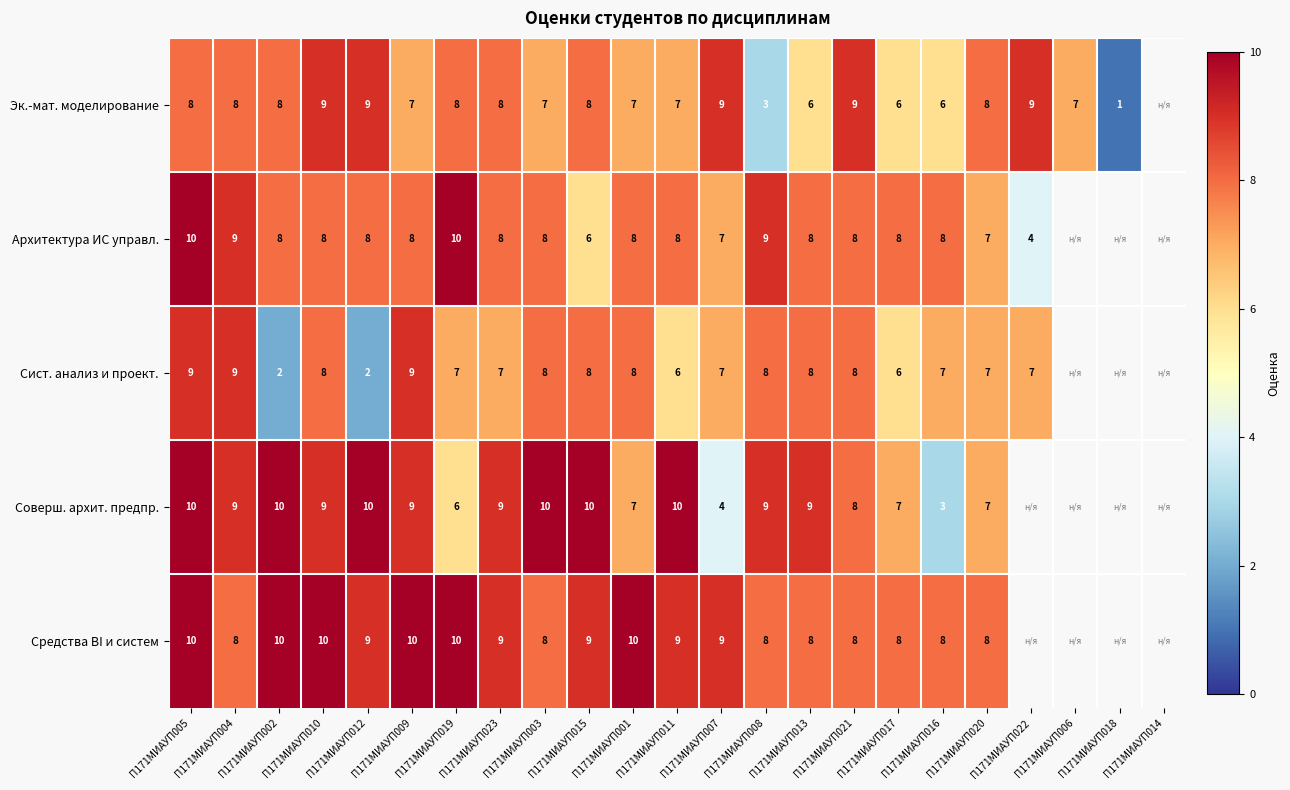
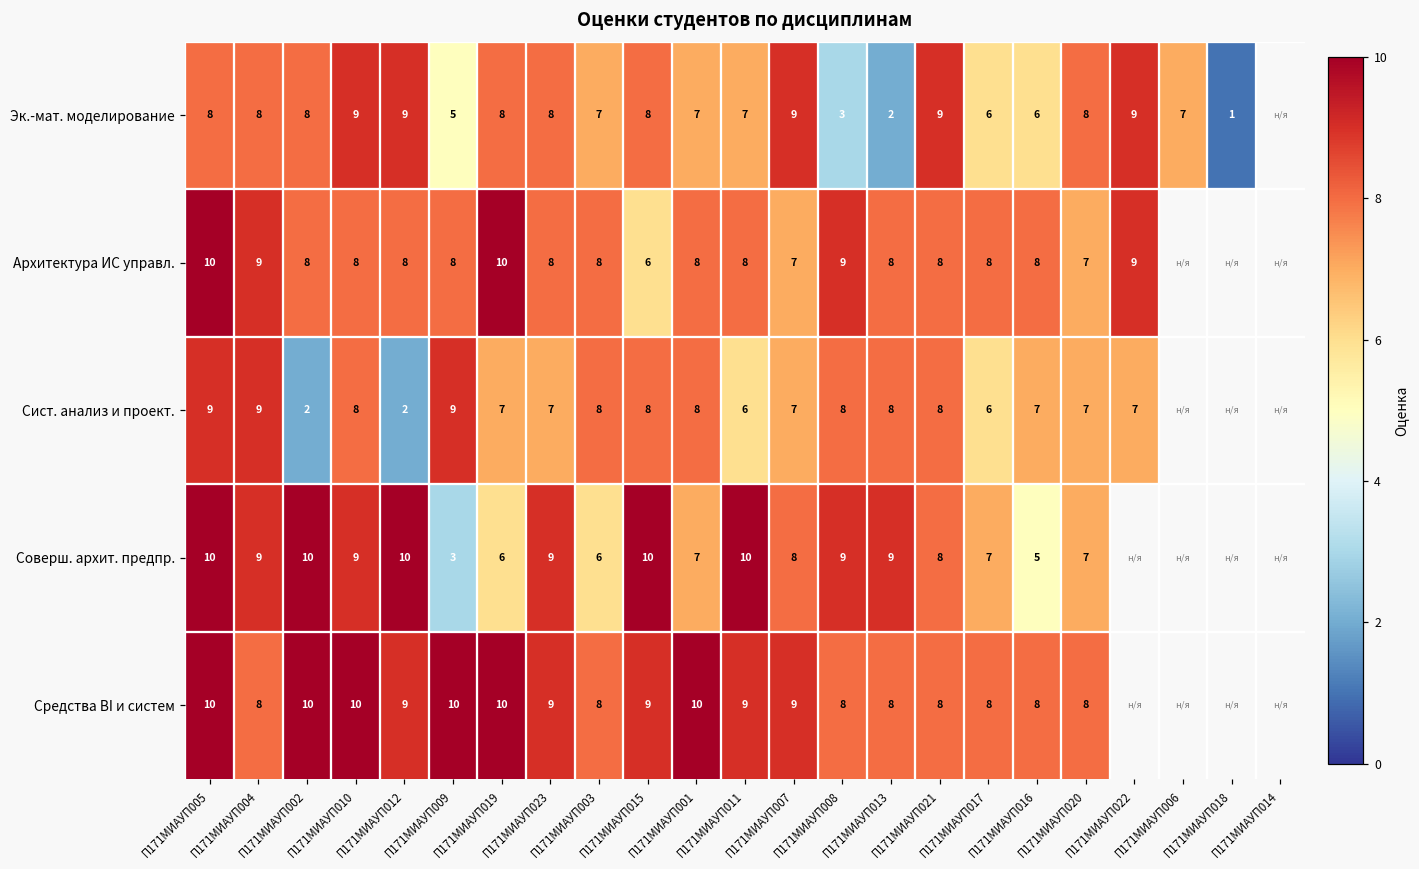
  {
    "Эк.-мат. моделирование": {
      "П171МИАУП005": 8,
      "П171МИАУП004": 8,
      "П171МИАУП002": 8,
      "П171МИАУП010": 9,
      "П171МИАУП012": 9,
-     "П171МИАУП009": 7,
+     "П171МИАУП009": 5,
      "П171МИАУП019": 8,
      "П171МИАУП023": 8,
      "П171МИАУП003": 7,
      "П171МИАУП015": 8,
      "П171МИАУП001": 7,
      "П171МИАУП011": 7,
      "П171МИАУП007": 9,
      "П171МИАУП008": 3,
-     "П171МИАУП013": 6,
+     "П171МИАУП013": 2,
      "П171МИАУП021": 9,
      "П171МИАУП017": 6,
      "П171МИАУП016": 6,
      "П171МИАУП020": 8,
      "П171МИАУП022": 9,
      "П171МИАУП006": 7,
      "П171МИАУП018": 1
    },
    "Архитектура ИС управл.": {
      "П171МИАУП005": 10,
      "П171МИАУП004": 9,
      "П171МИАУП002": 8,
      "П171МИАУП010": 8,
      "П171МИАУП012": 8,
      "П171МИАУП009": 8,
      "П171МИАУП019": 10,
      "П171МИАУП023": 8,
      "П171МИАУП003": 8,
      "П171МИАУП015": 6,
      "П171МИАУП001": 8,
      "П171МИАУП011": 8,
      "П171МИАУП007": 7,
      "П171МИАУП008": 9,
      "П171МИАУП013": 8,
      "П171МИАУП021": 8,
      "П171МИАУП017": 8,
      "П171МИАУП016": 8,
      "П171МИАУП020": 7,
-     "П171МИАУП022": 4
+     "П171МИАУП022": 9
    },
    "Сист. анализ и проект.": {
      "П171МИАУП005": 9,
      "П171МИАУП004": 9,
      "П171МИАУП002": 2,
      "П171МИАУП010": 8,
      "П171МИАУП012": 2,
      "П171МИАУП009": 9,
      "П171МИАУП019": 7,
      "П171МИАУП023": 7,
      "П171МИАУП003": 8,
      "П171МИАУП015": 8,
      "П171МИАУП001": 8,
      "П171МИАУП011": 6,
      "П171МИАУП007": 7,
      "П171МИАУП008": 8,
      "П171МИАУП013": 8,
      "П171МИАУП021": 8,
      "П171МИАУП017": 6,
      "П171МИАУП016": 7,
      "П171МИАУП020": 7,
      "П171МИАУП022": 7
    },
    "Соверш. архит. предпр.": {
      "П171МИАУП005": 10,
      "П171МИАУП004": 9,
      "П171МИАУП002": 10,
      "П171МИАУП010": 9,
      "П171МИАУП012": 10,
-     "П171МИАУП009": 9,
+     "П171МИАУП009": 3,
      "П171МИАУП019": 6,
      "П171МИАУП023": 9,
-     "П171МИАУП003": 10,
+     "П171МИАУП003": 6,
      "П171МИАУП015": 10,
      "П171МИАУП001": 7,
      "П171МИАУП011": 10,
-     "П171МИАУП007": 4,
+     "П171МИАУП007": 8,
      "П171МИАУП008": 9,
      "П171МИАУП013": 9,
      "П171МИАУП021": 8,
      "П171МИАУП017": 7,
-     "П171МИАУП016": 3,
+     "П171МИАУП016": 5,
      "П171МИАУП020": 7
    },
    "Средства BI и систем": {
      "П171МИАУП005": 10,
      "П171МИАУП004": 8,
      "П171МИАУП002": 10,
      "П171МИАУП010": 10,
      "П171МИАУП012": 9,
      "П171МИАУП009": 10,
      "П171МИАУП019": 10,
      "П171МИАУП023": 9,
      "П171МИАУП003": 8,
      "П171МИАУП015": 9,
      "П171МИАУП001": 10,
      "П171МИАУП011": 9,
      "П171МИАУП007": 9,
      "П171МИАУП008": 8,
      "П171МИАУП013": 8,
      "П171МИАУП021": 8,
      "П171МИАУП017": 8,
      "П171МИАУП016": 8,
      "П171МИАУП020": 8
    }
  }
